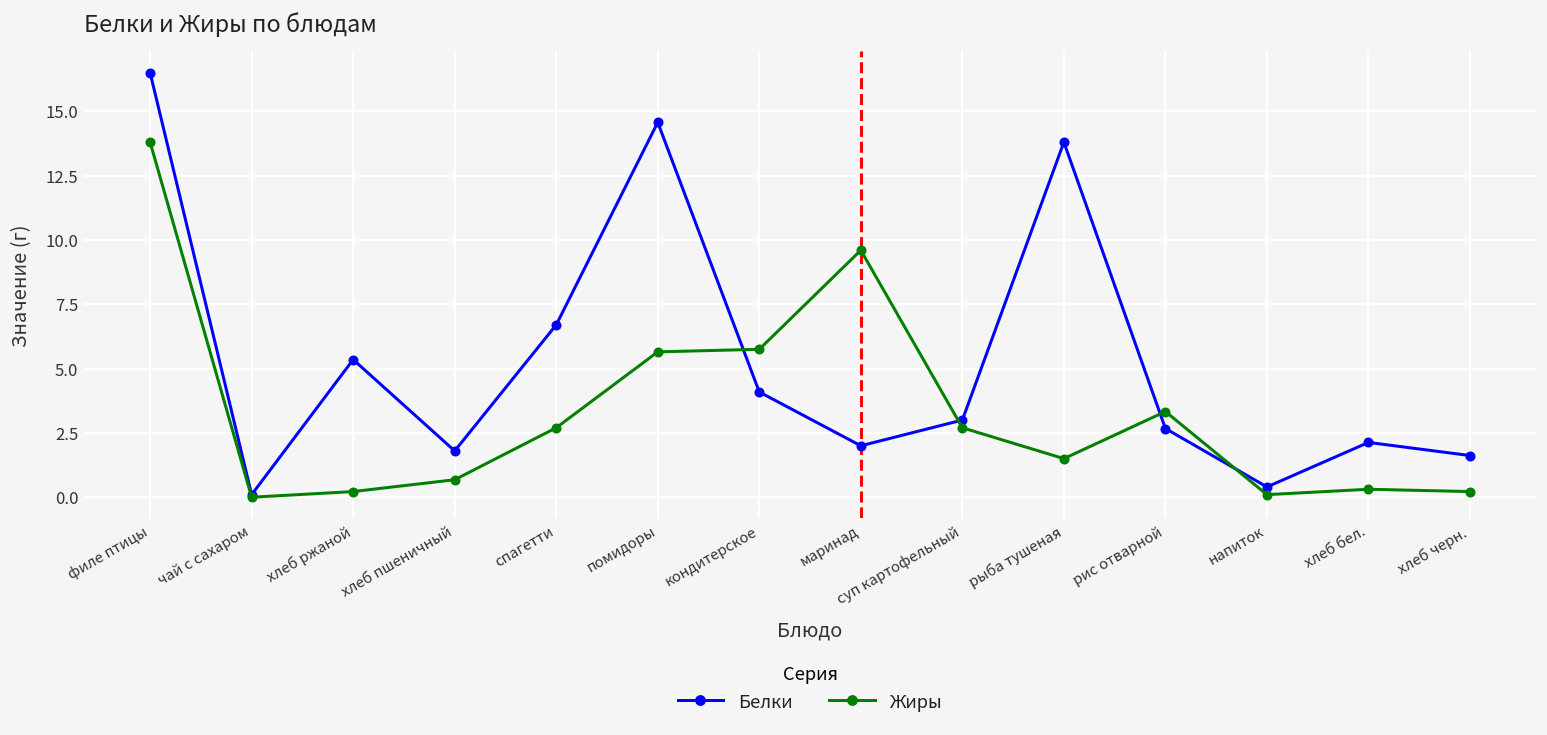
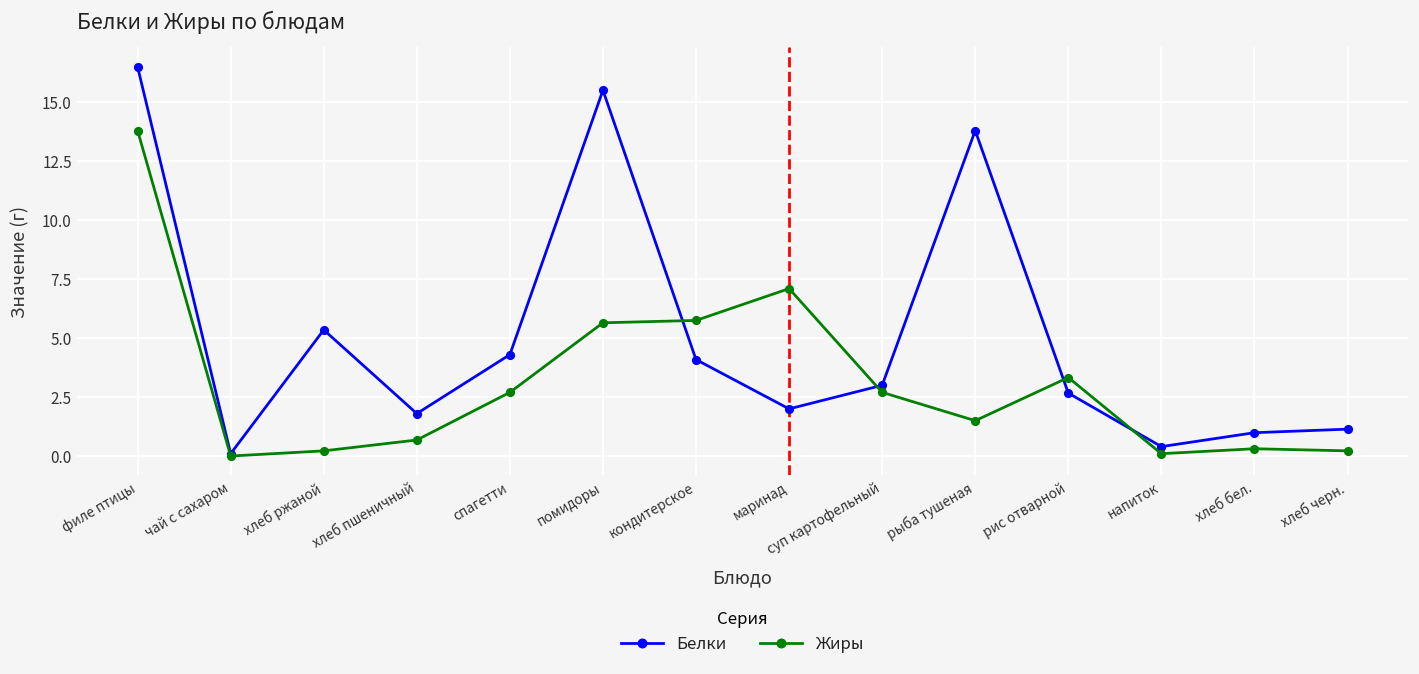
  {
    "Белки": {
      "филе птицы": 16.5,
      "хлеб ржаной": 5.4,
      "хлеб пшеничный": 1.8,
-     "спагетти": 6.7,
-     "помидоры": 14.6,
+     "спагетти": 4.3,
+     "помидоры": 15.5,
      "кондитерское": 4.1,
      "маринад": 2.0,
      "суп картофельный": 3.0,
      "рыба тушеная": 13.8,
      "рис отварной": 2.7,
      "напиток": 0.4,
-     "хлеб бел.": 2.1,
-     "хлеб черн.": 1.6
+     "хлеб бел.": 1.0,
+     "хлеб черн.": 1.1
    },
    "Жиры": {
      "филе птицы": 13.8,
      "хлеб ржаной": 0.2,
      "хлеб пшеничный": 0.7,
      "спагетти": 2.7,
      "помидоры": 5.7,
      "кондитерское": 5.8,
-     "маринад": 9.6,
+     "маринад": 7.1,
      "суп картофельный": 2.7,
      "рыба тушеная": 1.5,
      "рис отварной": 3.3,
      "напиток": 0.1,
      "хлеб бел.": 0.3,
      "хлеб черн.": 0.2
    }
  }
